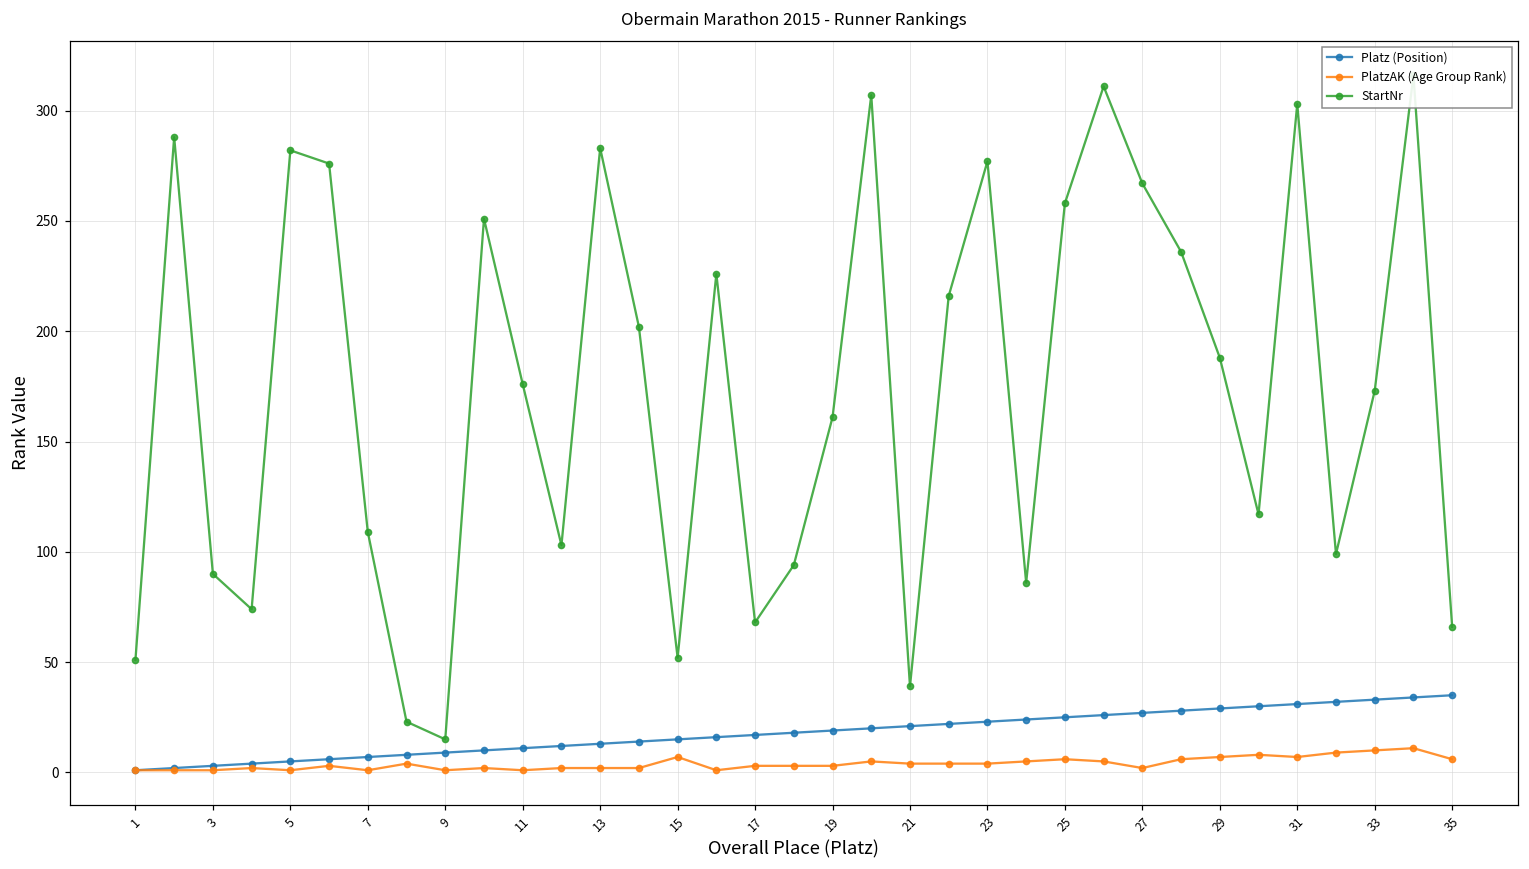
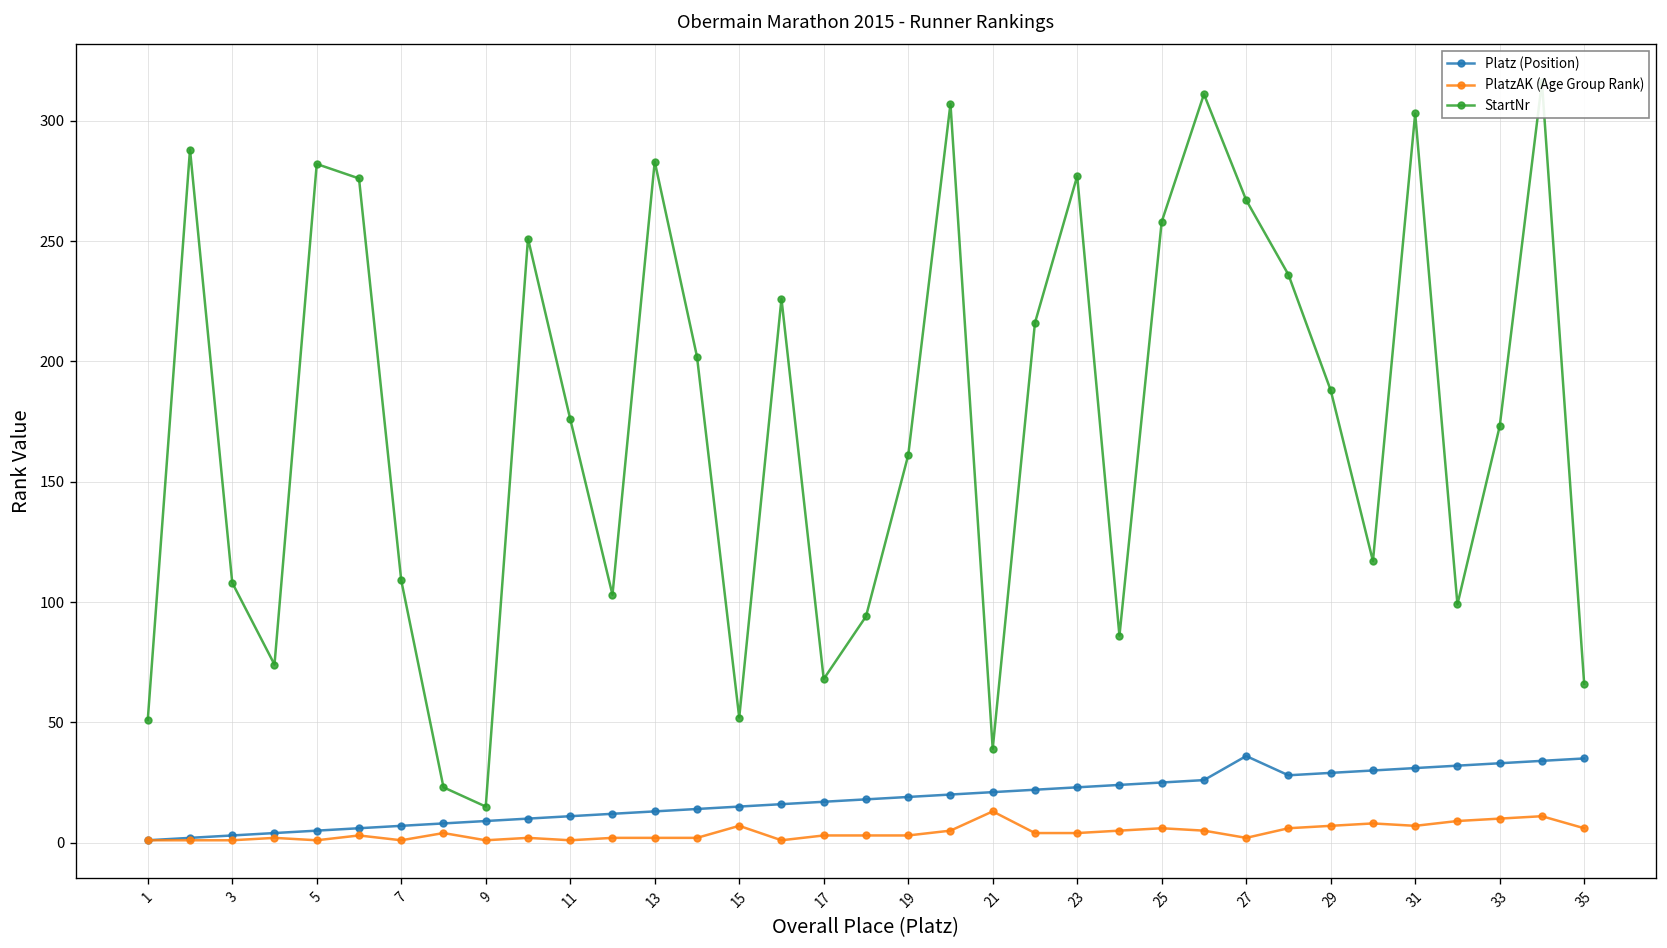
  {
    "Platz (Position)": {
      "3": 3,
      "5": 5,
      "7": 7,
      "9": 9,
      "11": 11,
      "13": 13,
      "15": 15,
      "17": 17,
      "19": 19,
      "21": 21,
      "23": 23,
      "25": 25,
-     "27": 27,
+     "27": 36,
      "29": 29,
      "31": 31,
      "33": 33,
      "35": 35
    },
    "PlatzAK (Age Group Rank)": {
      "3": 1,
      "5": 1,
      "7": 1,
      "9": 1,
      "11": 1,
      "13": 2,
      "15": 7,
      "17": 3,
      "19": 3,
-     "21": 4,
+     "21": 13,
      "23": 4,
      "25": 6,
      "27": 2,
      "29": 7,
      "31": 7,
      "33": 10,
      "35": 6
    },
    "StartNr": {
      "1": 51,
-     "3": 90,
+     "3": 108,
      "5": 282,
      "7": 109,
      "9": 15,
      "11": 176,
      "13": 283,
      "15": 52,
      "17": 68,
      "19": 161,
      "21": 39,
      "23": 277,
      "25": 258,
      "27": 267,
      "29": 188,
      "31": 303,
      "33": 173,
      "35": 66
    }
  }
